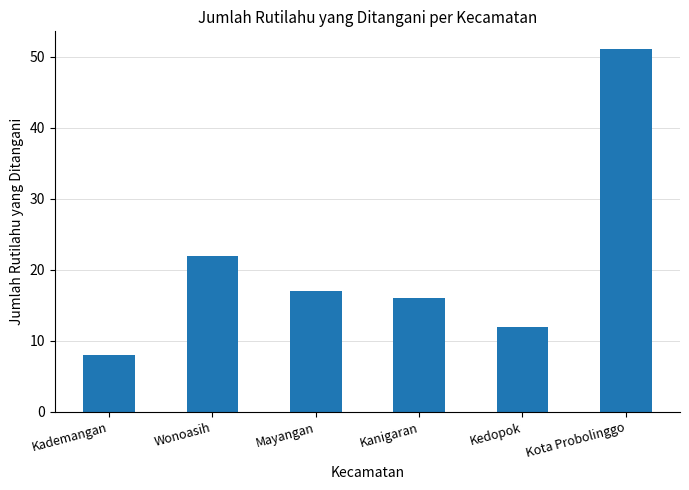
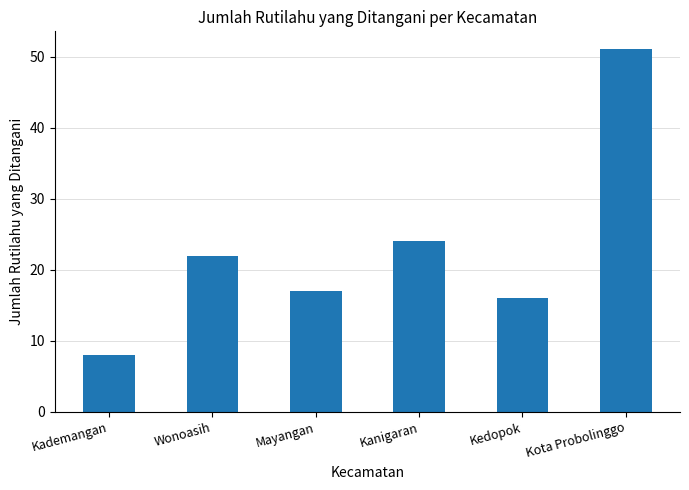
  {
    "Kademangan": 8,
    "Wonoasih": 22,
    "Mayangan": 17,
-   "Kanigaran": 16,
-   "Kedopok": 12,
+   "Kanigaran": 24,
+   "Kedopok": 16,
    "Kota Probolinggo": 51
  }
